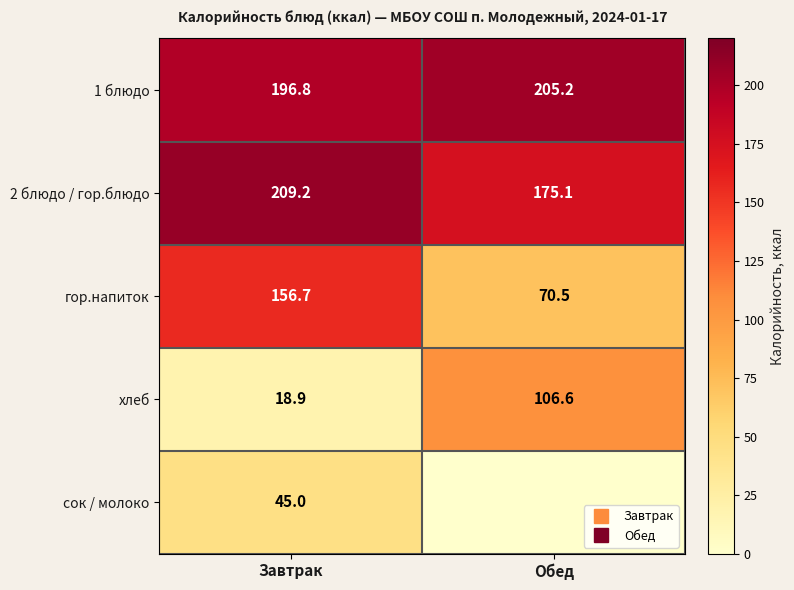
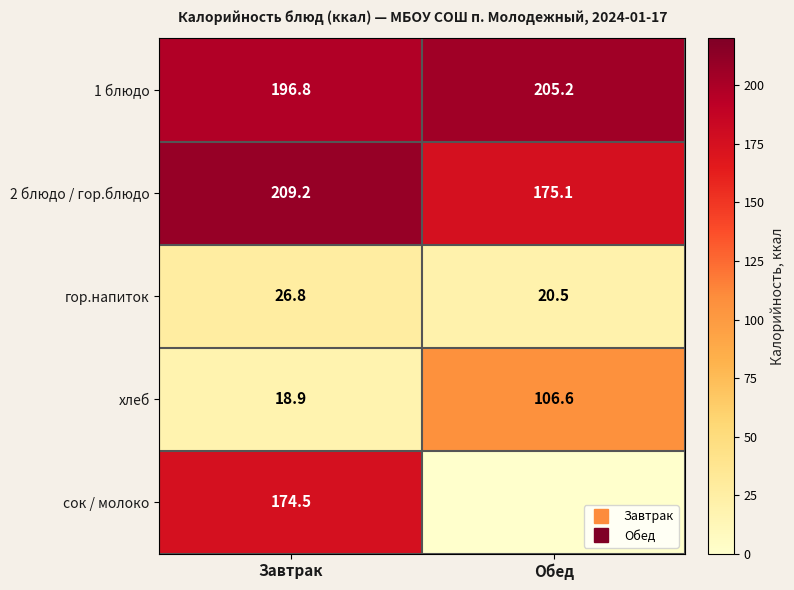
  {
    "1 блюдо": {
      "Завтрак": 196.8,
      "Обед": 205.2
    },
    "2 блюдо / гор.блюдо": {
      "Завтрак": 209.2,
      "Обед": 175.1
    },
    "гор.напиток": {
-     "Завтрак": 156.7,
-     "Обед": 70.5
+     "Завтрак": 26.8,
+     "Обед": 20.5
    },
    "хлеб": {
      "Завтрак": 18.9,
      "Обед": 106.6
    },
    "сок / молоко": {
-     "Завтрак": 45.0
+     "Завтрак": 174.5
    }
  }
